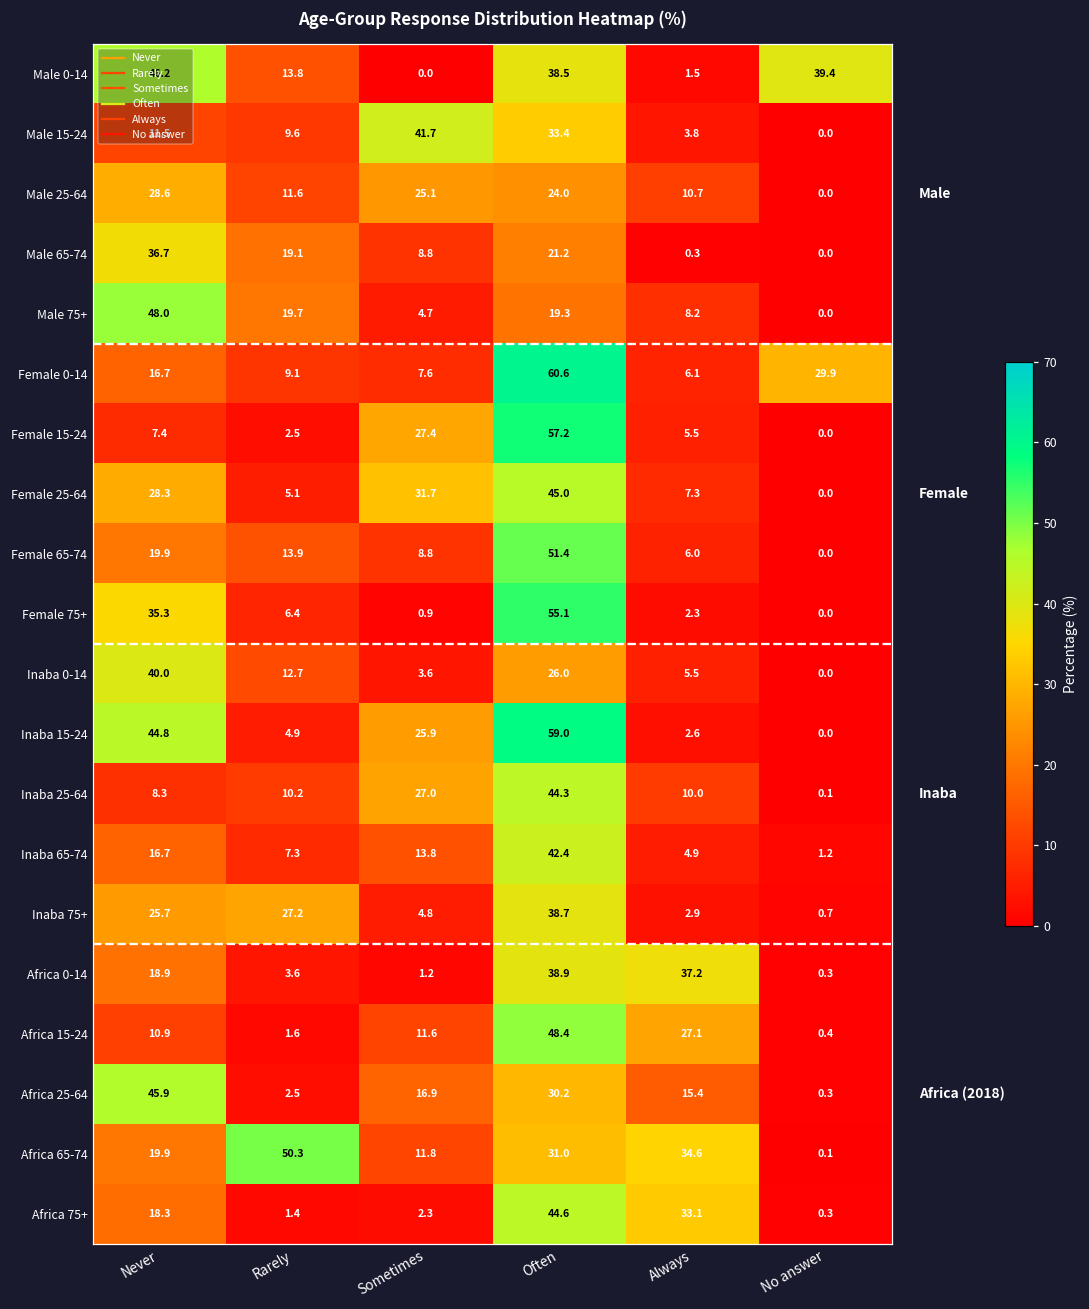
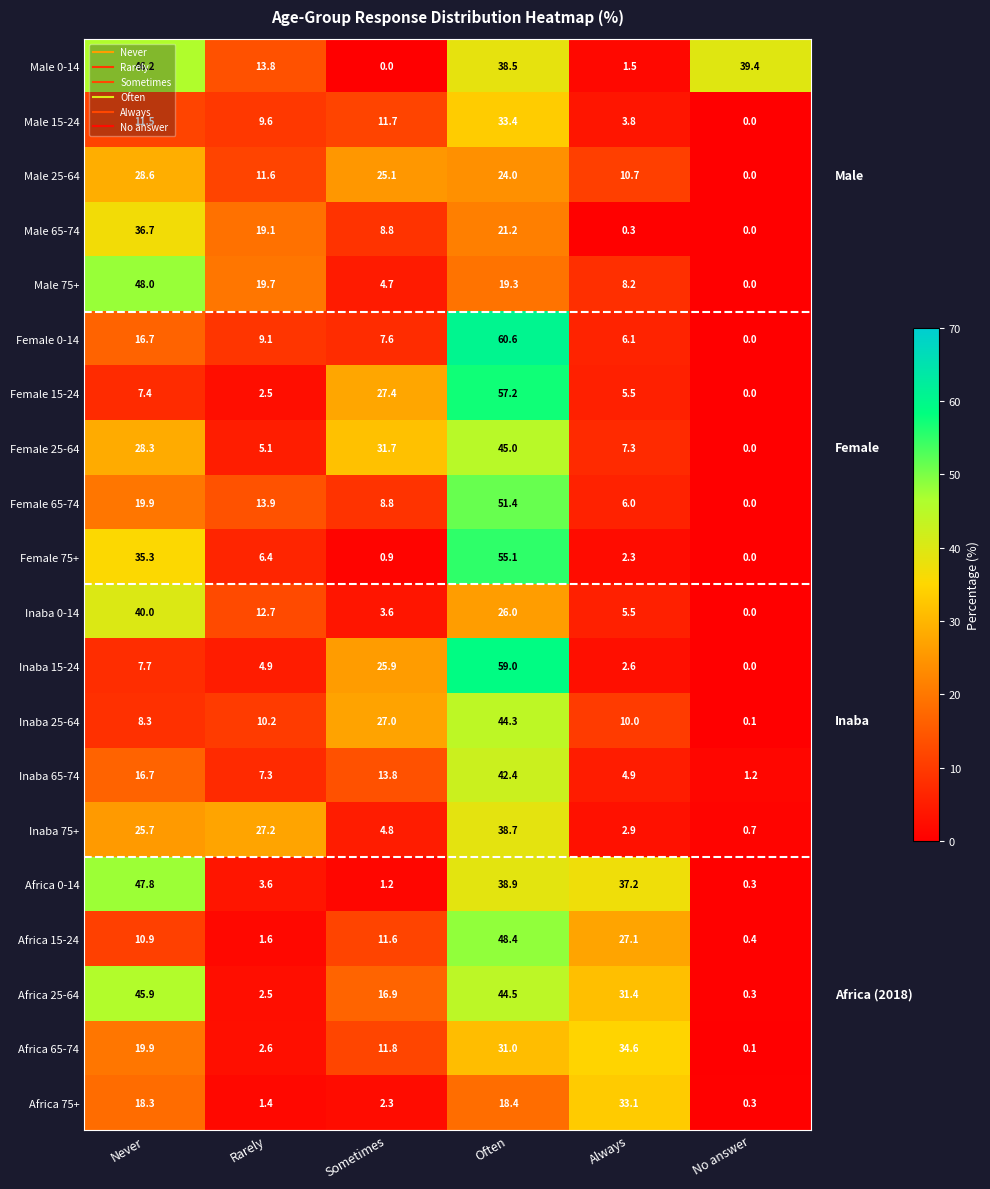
  {
    "Male 0-14": {
      "Rarely": 13.8,
      "Sometimes": 0.0,
      "Often": 38.5,
      "Always": 1.5,
      "No answer": 39.4
    },
    "Male 15-24": {
      "Rarely": 9.6,
-     "Sometimes": 41.7,
+     "Sometimes": 11.7,
      "Often": 33.4,
      "Always": 3.8,
      "No answer": 0.0
    },
    "Male 25-64": {
      "Never": 28.6,
      "Rarely": 11.6,
      "Sometimes": 25.1,
      "Often": 24.0,
      "Always": 10.7,
      "No answer": 0.0
    },
    "Male 65-74": {
      "Never": 36.7,
      "Rarely": 19.1,
      "Sometimes": 8.8,
      "Often": 21.2,
      "Always": 0.3,
      "No answer": 0.0
    },
    "Male 75+": {
      "Never": 48.0,
      "Rarely": 19.7,
      "Sometimes": 4.7,
      "Often": 19.3,
      "Always": 8.2,
      "No answer": 0.0
    },
    "Female 0-14": {
      "Never": 16.7,
      "Rarely": 9.1,
      "Sometimes": 7.6,
      "Often": 60.6,
      "Always": 6.1,
-     "No answer": 29.9
+     "No answer": 0.0
    },
    "Female 15-24": {
      "Never": 7.4,
      "Rarely": 2.5,
      "Sometimes": 27.4,
      "Often": 57.2,
      "Always": 5.5,
      "No answer": 0.0
    },
    "Female 25-64": {
      "Never": 28.3,
      "Rarely": 5.1,
      "Sometimes": 31.7,
      "Often": 45.0,
      "Always": 7.3,
      "No answer": 0.0
    },
    "Female 65-74": {
      "Never": 19.9,
      "Rarely": 13.9,
      "Sometimes": 8.8,
      "Often": 51.4,
      "Always": 6.0,
      "No answer": 0.0
    },
    "Female 75+": {
      "Never": 35.3,
      "Rarely": 6.4,
      "Sometimes": 0.9,
      "Often": 55.1,
      "Always": 2.3,
      "No answer": 0.0
    },
    "Inaba 0-14": {
      "Never": 40.0,
      "Rarely": 12.7,
      "Sometimes": 3.6,
      "Often": 26.0,
      "Always": 5.5,
      "No answer": 0.0
    },
    "Inaba 15-24": {
-     "Never": 44.8,
+     "Never": 7.7,
      "Rarely": 4.9,
      "Sometimes": 25.9,
      "Often": 59.0,
      "Always": 2.6,
      "No answer": 0.0
    },
    "Inaba 25-64": {
      "Never": 8.3,
      "Rarely": 10.2,
      "Sometimes": 27.0,
      "Often": 44.3,
      "Always": 10.0,
      "No answer": 0.1
    },
    "Inaba 65-74": {
      "Never": 16.7,
      "Rarely": 7.3,
      "Sometimes": 13.8,
      "Often": 42.4,
      "Always": 4.9,
      "No answer": 1.2
    },
    "Inaba 75+": {
      "Never": 25.7,
      "Rarely": 27.2,
      "Sometimes": 4.8,
      "Often": 38.7,
      "Always": 2.9,
      "No answer": 0.7
    },
    "Africa 0-14": {
-     "Never": 18.9,
+     "Never": 47.8,
      "Rarely": 3.6,
      "Sometimes": 1.2,
      "Often": 38.9,
      "Always": 37.2,
      "No answer": 0.3
    },
    "Africa 15-24": {
      "Never": 10.9,
      "Rarely": 1.6,
      "Sometimes": 11.6,
      "Often": 48.4,
      "Always": 27.1,
      "No answer": 0.4
    },
    "Africa 25-64": {
      "Never": 45.9,
      "Rarely": 2.5,
      "Sometimes": 16.9,
-     "Often": 30.2,
-     "Always": 15.4,
+     "Often": 44.5,
+     "Always": 31.4,
      "No answer": 0.3
    },
    "Africa 65-74": {
      "Never": 19.9,
-     "Rarely": 50.3,
+     "Rarely": 2.6,
      "Sometimes": 11.8,
      "Often": 31.0,
      "Always": 34.6,
      "No answer": 0.1
    },
    "Africa 75+": {
      "Never": 18.3,
      "Rarely": 1.4,
      "Sometimes": 2.3,
-     "Often": 44.6,
+     "Often": 18.4,
      "Always": 33.1,
      "No answer": 0.3
    }
  }
